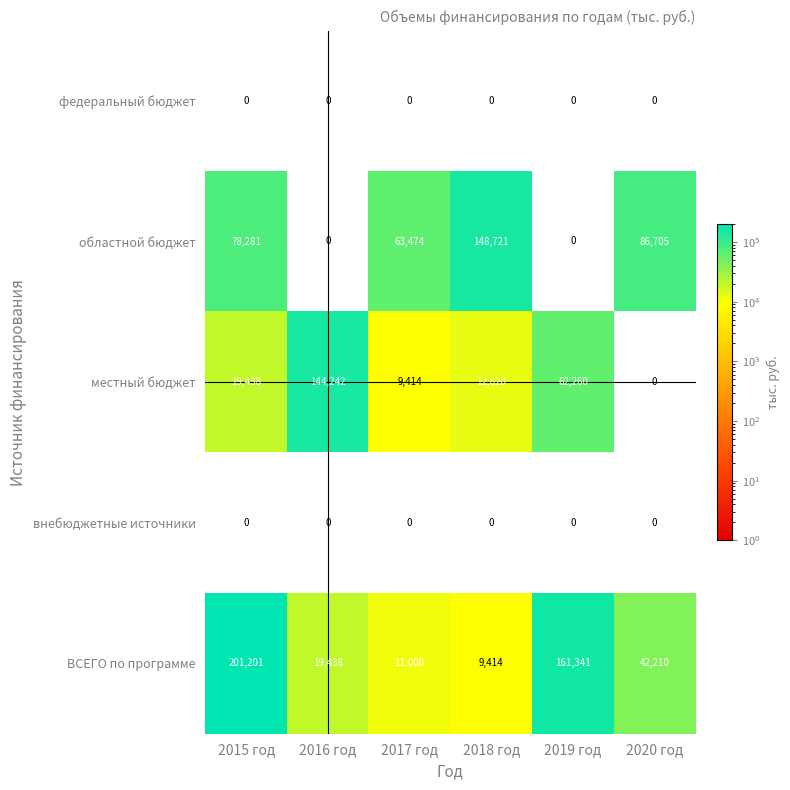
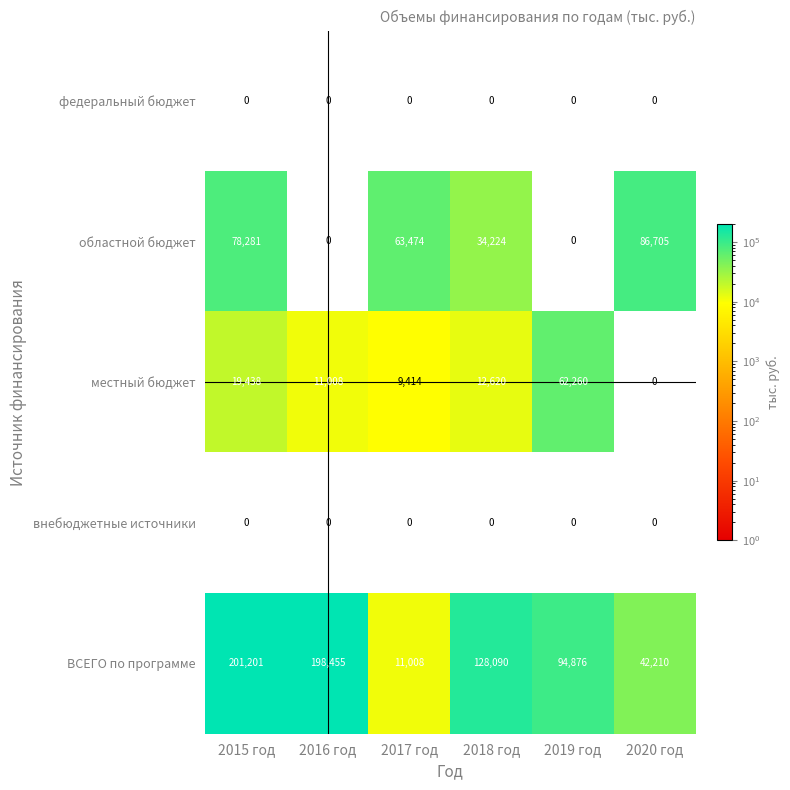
  {
    "федеральный бюджет": {
      "2015 год": "0",
      "2016 год": "0",
      "2017 год": "0",
      "2018 год": "0",
      "2019 год": "0",
      "2020 год": "0"
    },
    "областной бюджет": {
      "2015 год": "78,281",
      "2016 год": "0",
      "2017 год": "63,474",
-     "2018 год": "148,721",
+     "2018 год": "34,224",
      "2019 год": "0",
      "2020 год": "86,705"
    },
    "местный бюджет": {
      "2015 год": "19,438",
-     "2016 год": "144,242",
+     "2016 год": "11,008",
      "2017 год": "9,414",
      "2018 год": "12,620",
      "2019 год": "62,260",
      "2020 год": "0"
    },
    "внебюджетные источники": {
      "2015 год": "0",
      "2016 год": "0",
      "2017 год": "0",
      "2018 год": "0",
      "2019 год": "0",
      "2020 год": "0"
    },
    "ВСЕГО по программе": {
      "2015 год": "201,201",
-     "2016 год": "19,438",
+     "2016 год": "198,455",
      "2017 год": "11,008",
-     "2018 год": "9,414",
-     "2019 год": "161,341",
+     "2018 год": "128,090",
+     "2019 год": "94,876",
      "2020 год": "42,210"
    }
  }
